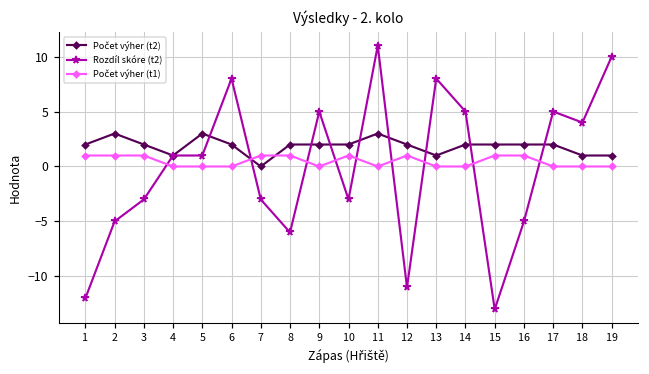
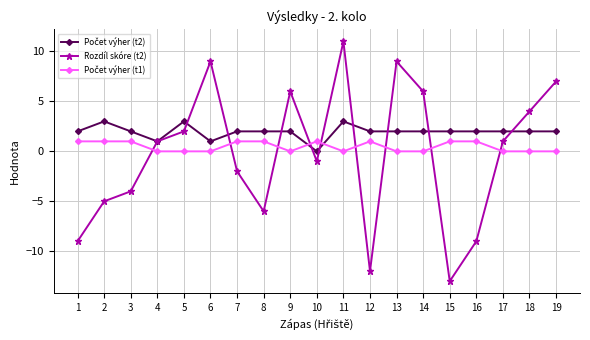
  {
    "Počet výher (t2)": {
      "1": 2,
      "2": 3,
      "3": 2,
      "5": 3,
-     "6": 2,
-     "7": 0,
+     "6": 1,
+     "7": 2,
      "8": 2,
      "9": 2,
-     "10": 2,
+     "10": 0,
      "11": 3,
      "12": 2,
-     "13": 1,
+     "13": 2,
      "14": 2,
      "15": 2,
      "16": 2,
      "17": 2,
-     "18": 1,
-     "19": 1
+     "18": 2,
+     "19": 2
    },
    "Rozdíl skóre (t2)": {
-     "1": -12,
+     "1": -9,
      "2": -5,
-     "3": -3,
-     "5": 1,
-     "6": 8,
-     "7": -3,
+     "3": -4,
+     "5": 2,
+     "6": 9,
+     "7": -2,
      "8": -6,
-     "9": 5,
-     "10": -3,
+     "9": 6,
+     "10": -1,
      "11": 11,
-     "12": -11,
-     "13": 8,
-     "14": 5,
+     "12": -12,
+     "13": 9,
+     "14": 6,
      "15": -13,
-     "16": -5,
-     "17": 5,
+     "16": -9,
+     "17": 1,
      "18": 4,
-     "19": 10
+     "19": 7
    },
    "Počet výher (t1)": {
      "1": 1,
      "2": 1,
      "3": 1,
      "4": 0,
      "5": 0,
      "6": 0,
      "7": 1,
      "8": 1,
      "9": 0,
      "10": 1,
      "11": 0,
      "12": 1,
      "13": 0,
      "14": 0,
      "15": 1,
      "16": 1,
      "17": 0,
      "18": 0,
      "19": 0
    }
  }
